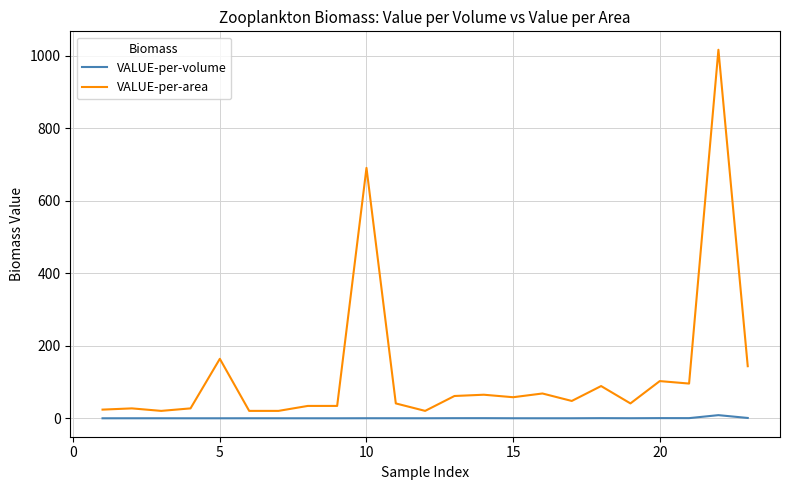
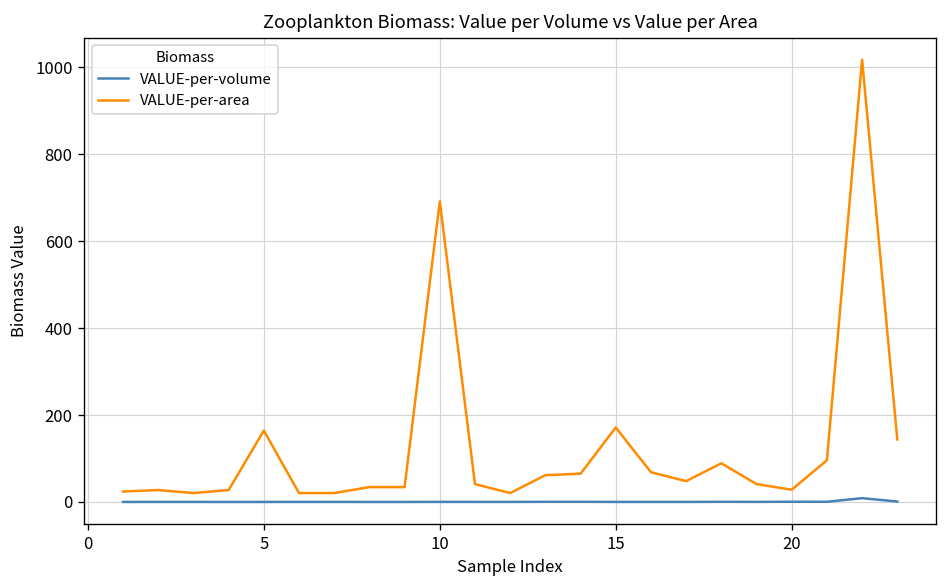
  {
    "VALUE-per-volume": {
      "5": 0,
      "10": 0,
      "15": 0,
      "20": 0
    },
    "VALUE-per-area": {
      "5": 160,
      "10": 690,
-     "15": 60,
-     "20": 100
+     "15": 170,
+     "20": 30
    }
  }
